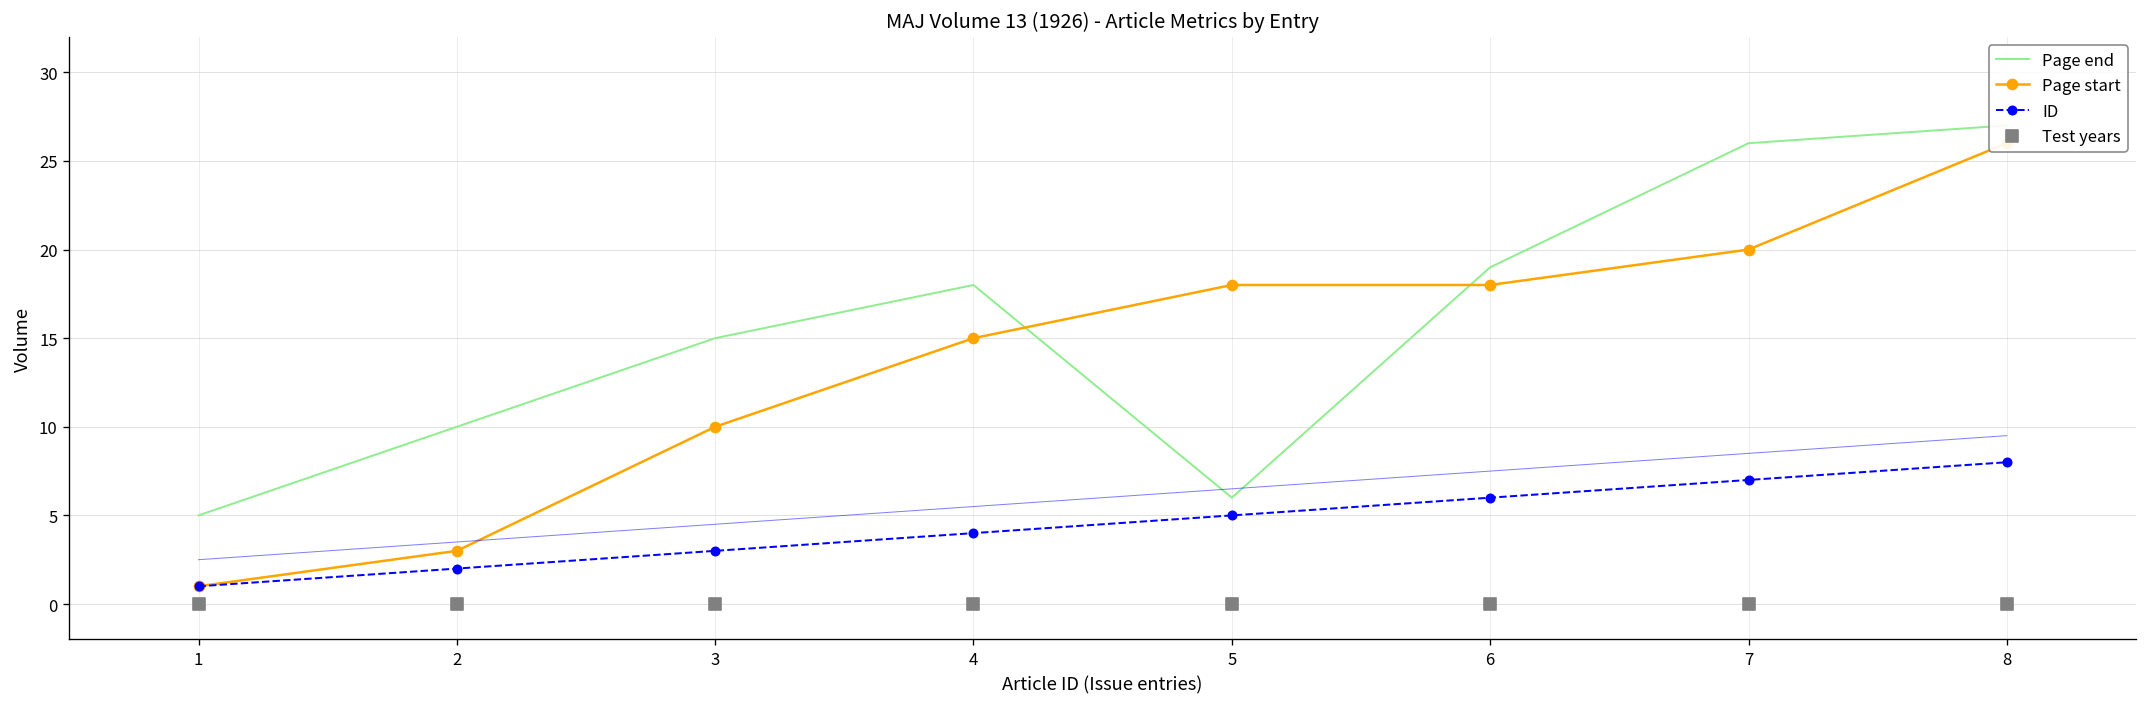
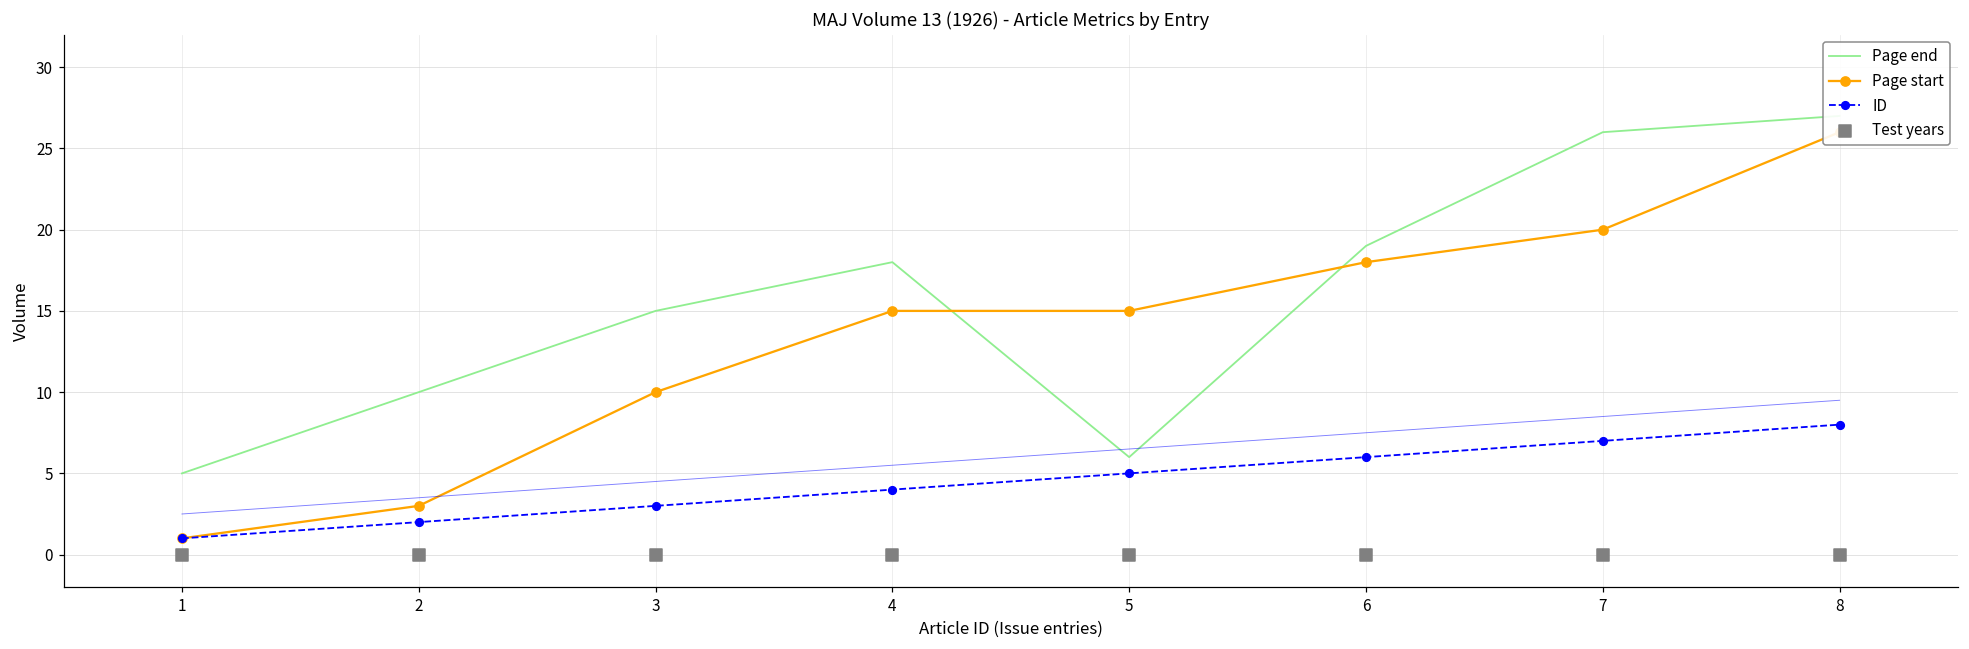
  {
    "Page end": {
      "1": 5,
      "2": 10,
      "3": 15,
      "4": 18,
      "5": 6,
      "6": 19,
      "7": 26
    },
    "Page start": {
      "2": 3,
      "3": 10,
      "4": 15,
-     "5": 18,
+     "5": 15,
      "6": 18,
      "7": 20
    }
  }
